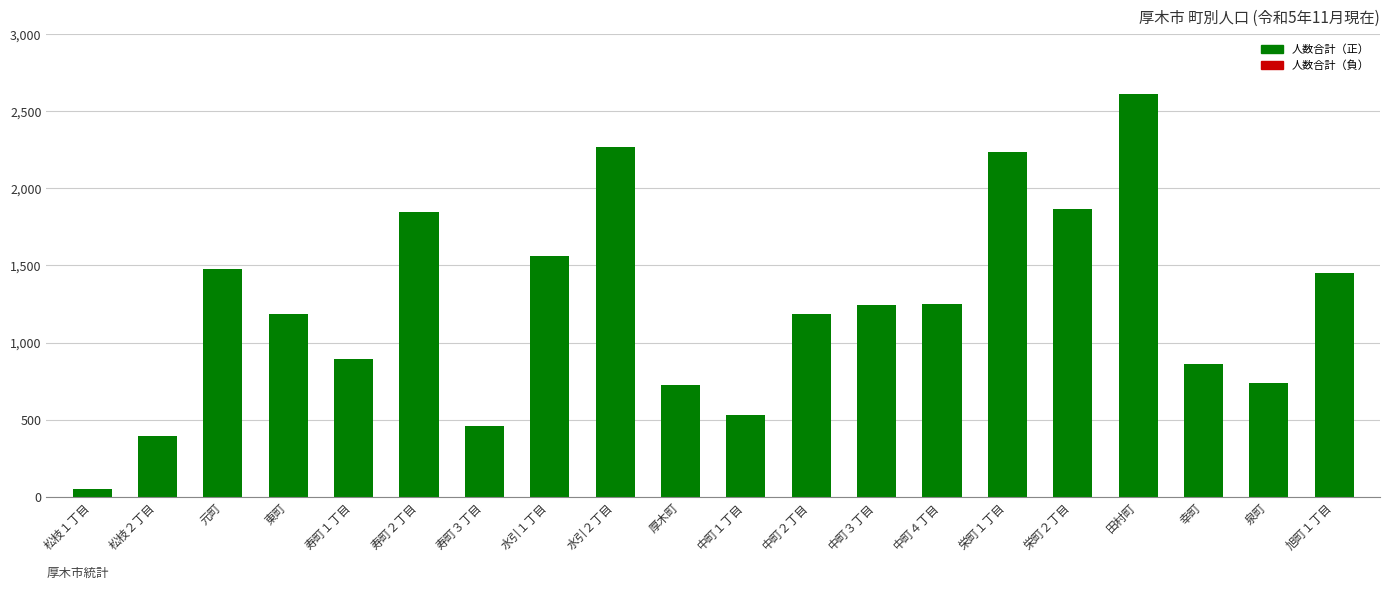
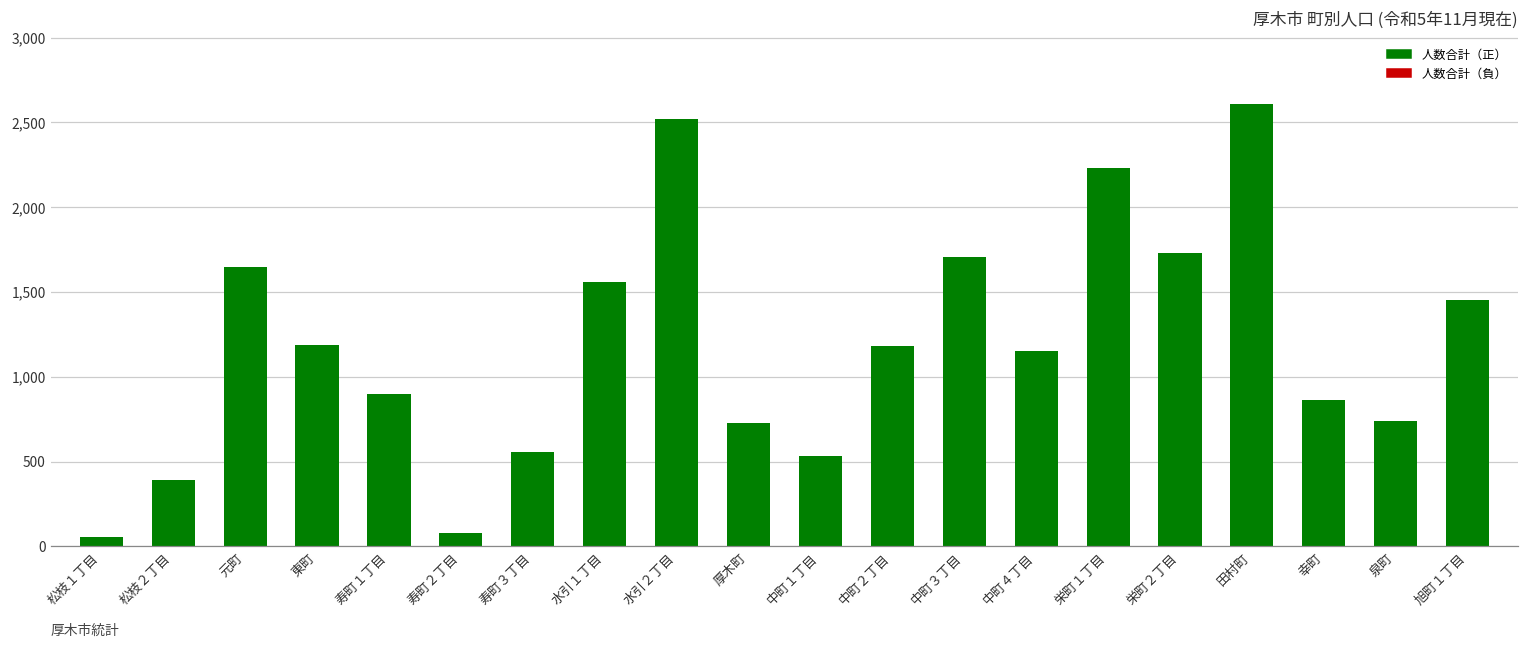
  {
    "松枝１丁目": "50",
    "松枝２丁目": "390",
-   "元町": "1,480",
+   "元町": "1,650",
    "東町": "1,190",
    "寿町１丁目": "900",
-   "寿町２丁目": "1,840",
-   "寿町３丁目": "460",
+   "寿町２丁目": "80",
+   "寿町３丁目": "550",
    "水引１丁目": "1,560",
-   "水引２丁目": "2,270",
+   "水引２丁目": "2,520",
    "厚木町": "730",
    "中町１丁目": "530",
    "中町２丁目": "1,180",
-   "中町３丁目": "1,240",
-   "中町４丁目": "1,250",
+   "中町３丁目": "1,710",
+   "中町４丁目": "1,150",
    "栄町１丁目": "2,230",
-   "栄町２丁目": "1,870",
+   "栄町２丁目": "1,730",
    "田村町": "2,610",
    "幸町": "860",
    "泉町": "740",
    "旭町１丁目": "1,450"
  }
